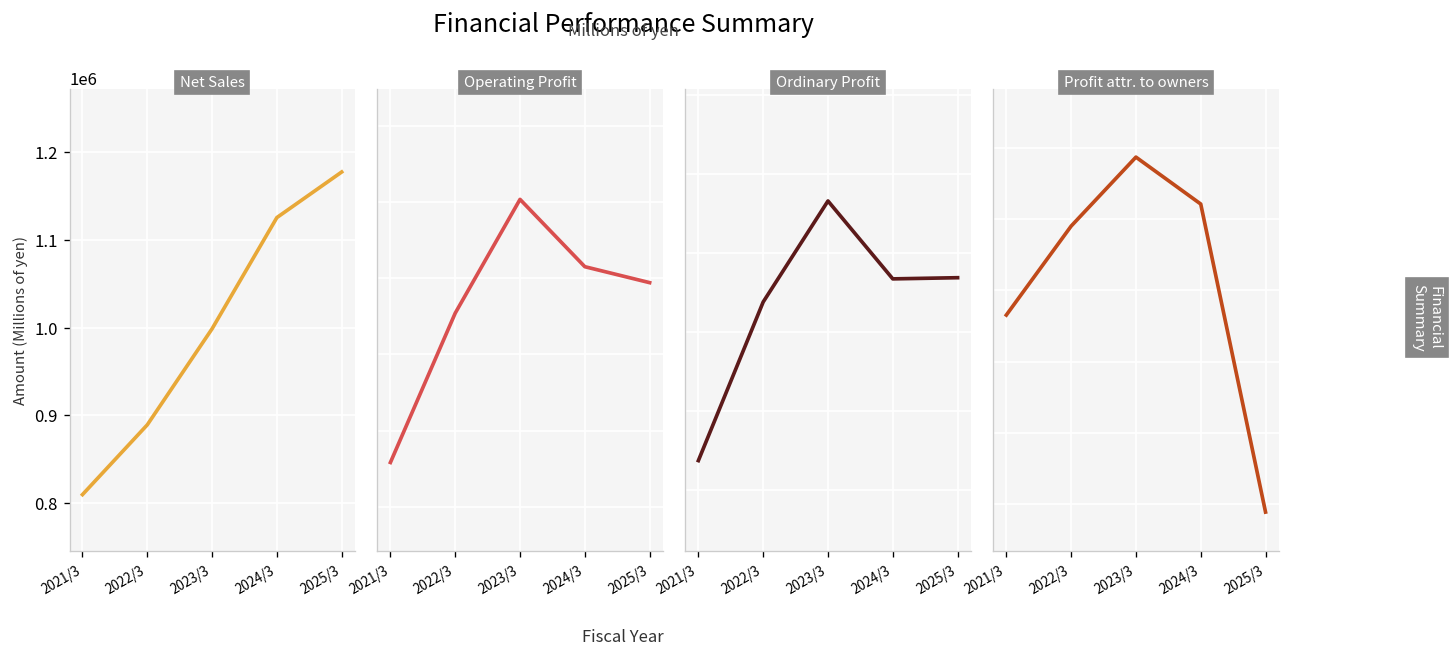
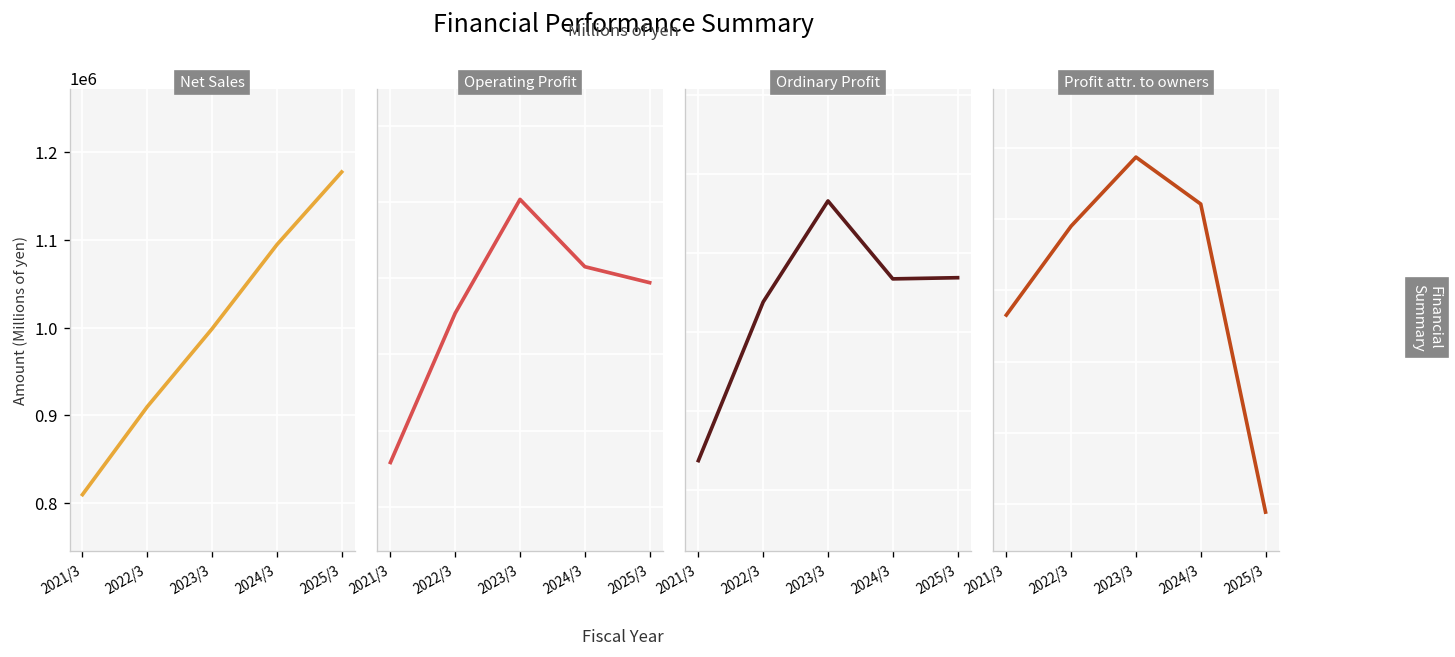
  {
    "Net Sales": {
      "2021/3": 810000,
-     "2022/3": 890000,
+     "2022/3": 910000,
      "2023/3": 1000000,
-     "2024/3": 1130000,
+     "2024/3": 1090000,
      "2025/3": 1180000
    }
  }
